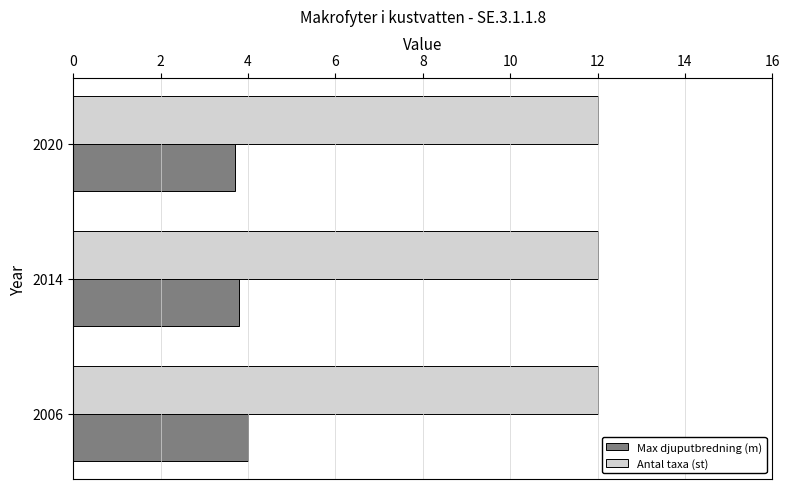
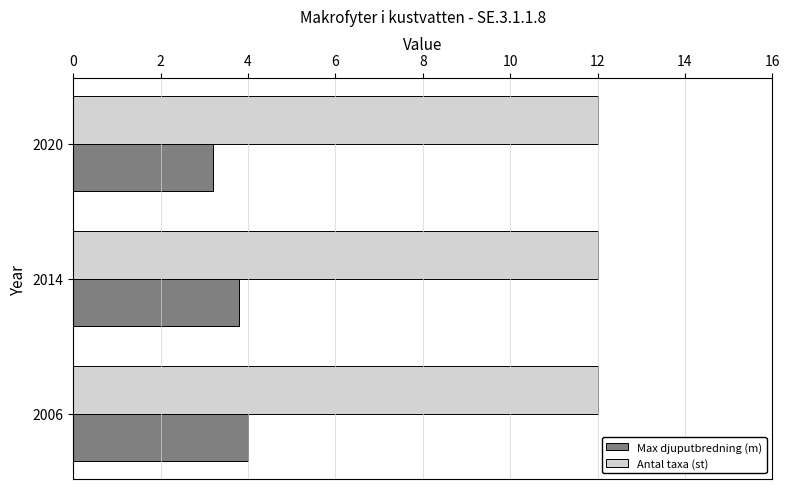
  {
    "Max djuputbredning (m)": {
-     "2020": 3.7,
+     "2020": 3.2,
      "2014": 3.8,
      "2006": 4.0
    },
    "Antal taxa (st)": {
      "2020": 12.0,
      "2014": 12.0,
      "2006": 12.0
    }
  }
